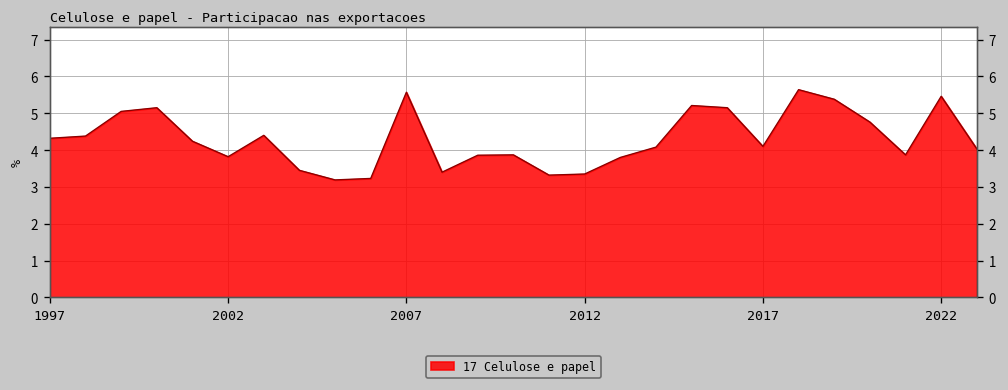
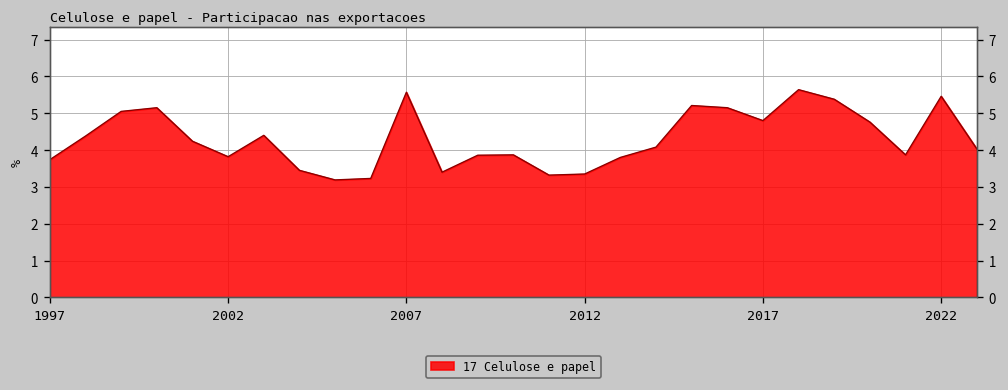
  {
-   "1997": 4.3,
+   "1997": 3.7,
    "2002": 3.8,
    "2007": 5.6,
    "2012": 3.4,
-   "2017": 4.1,
+   "2017": 4.8,
    "2022": 5.5
  }
